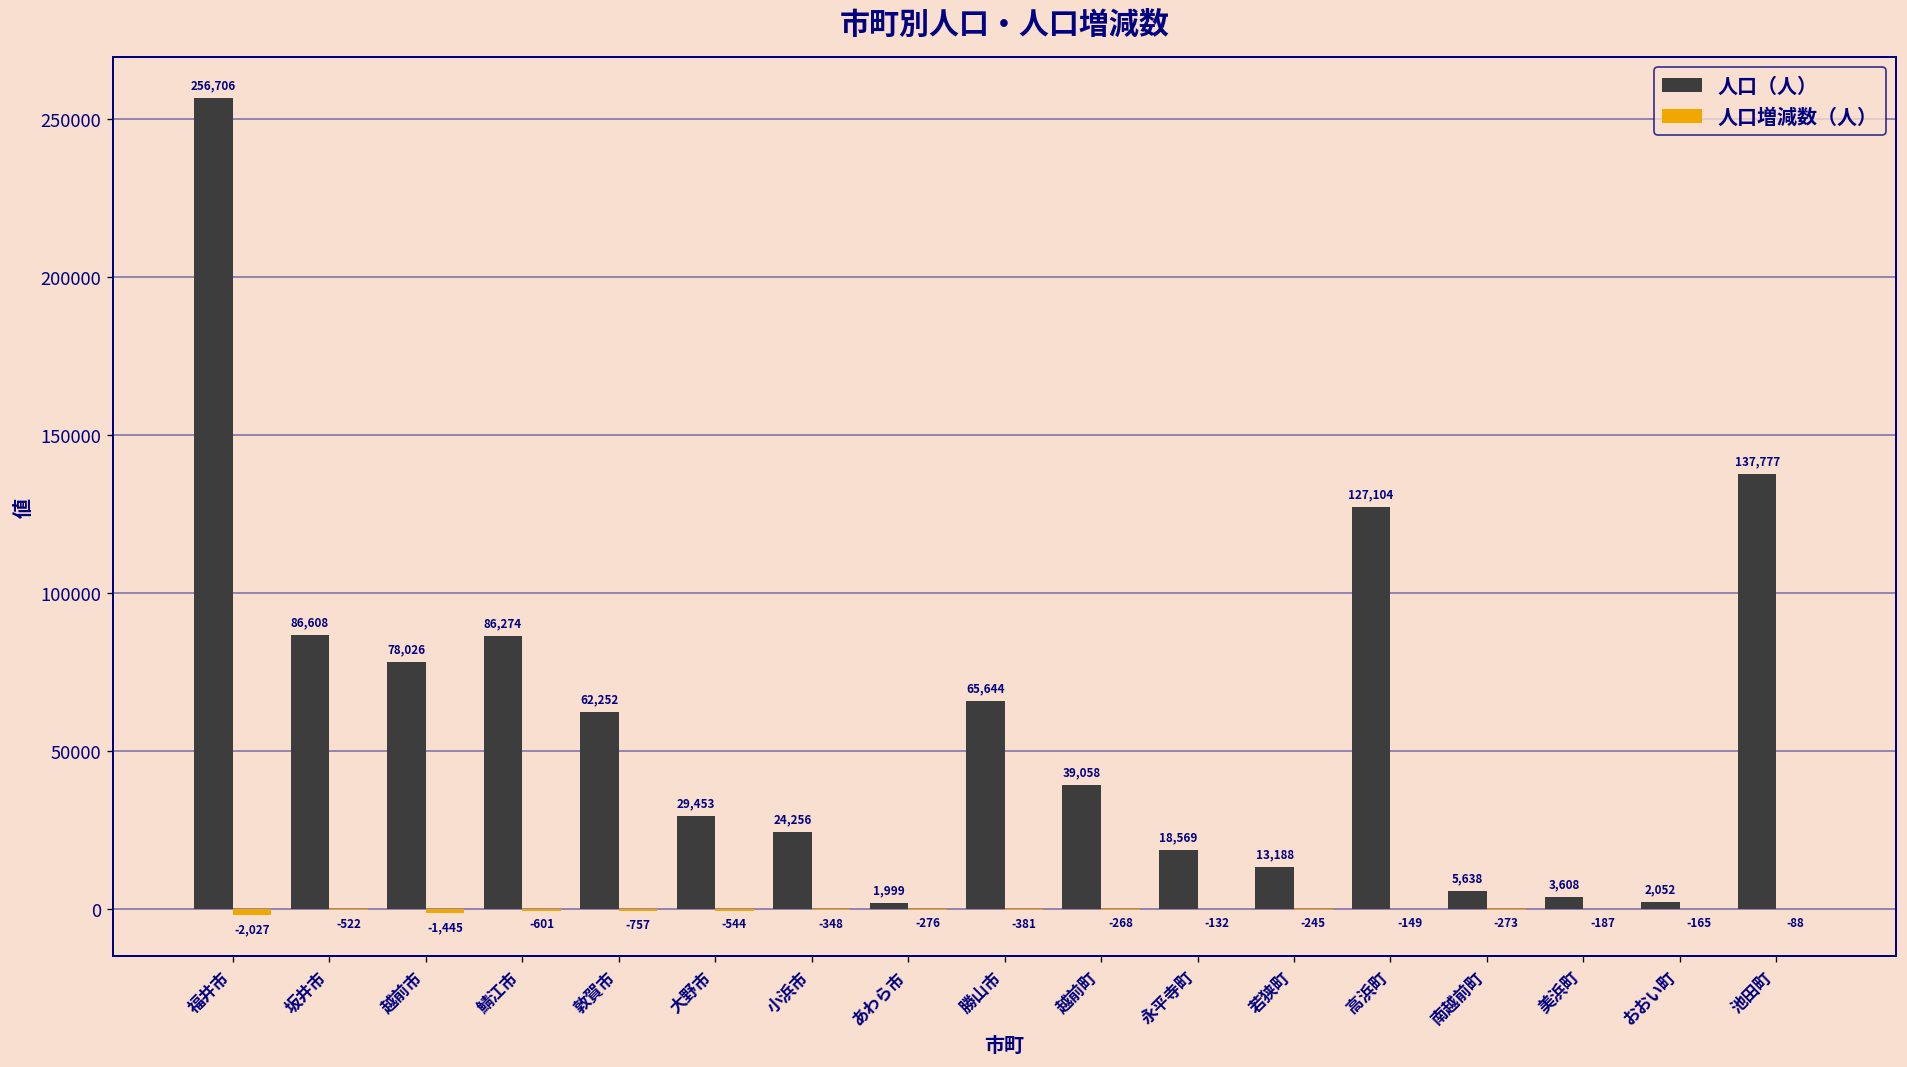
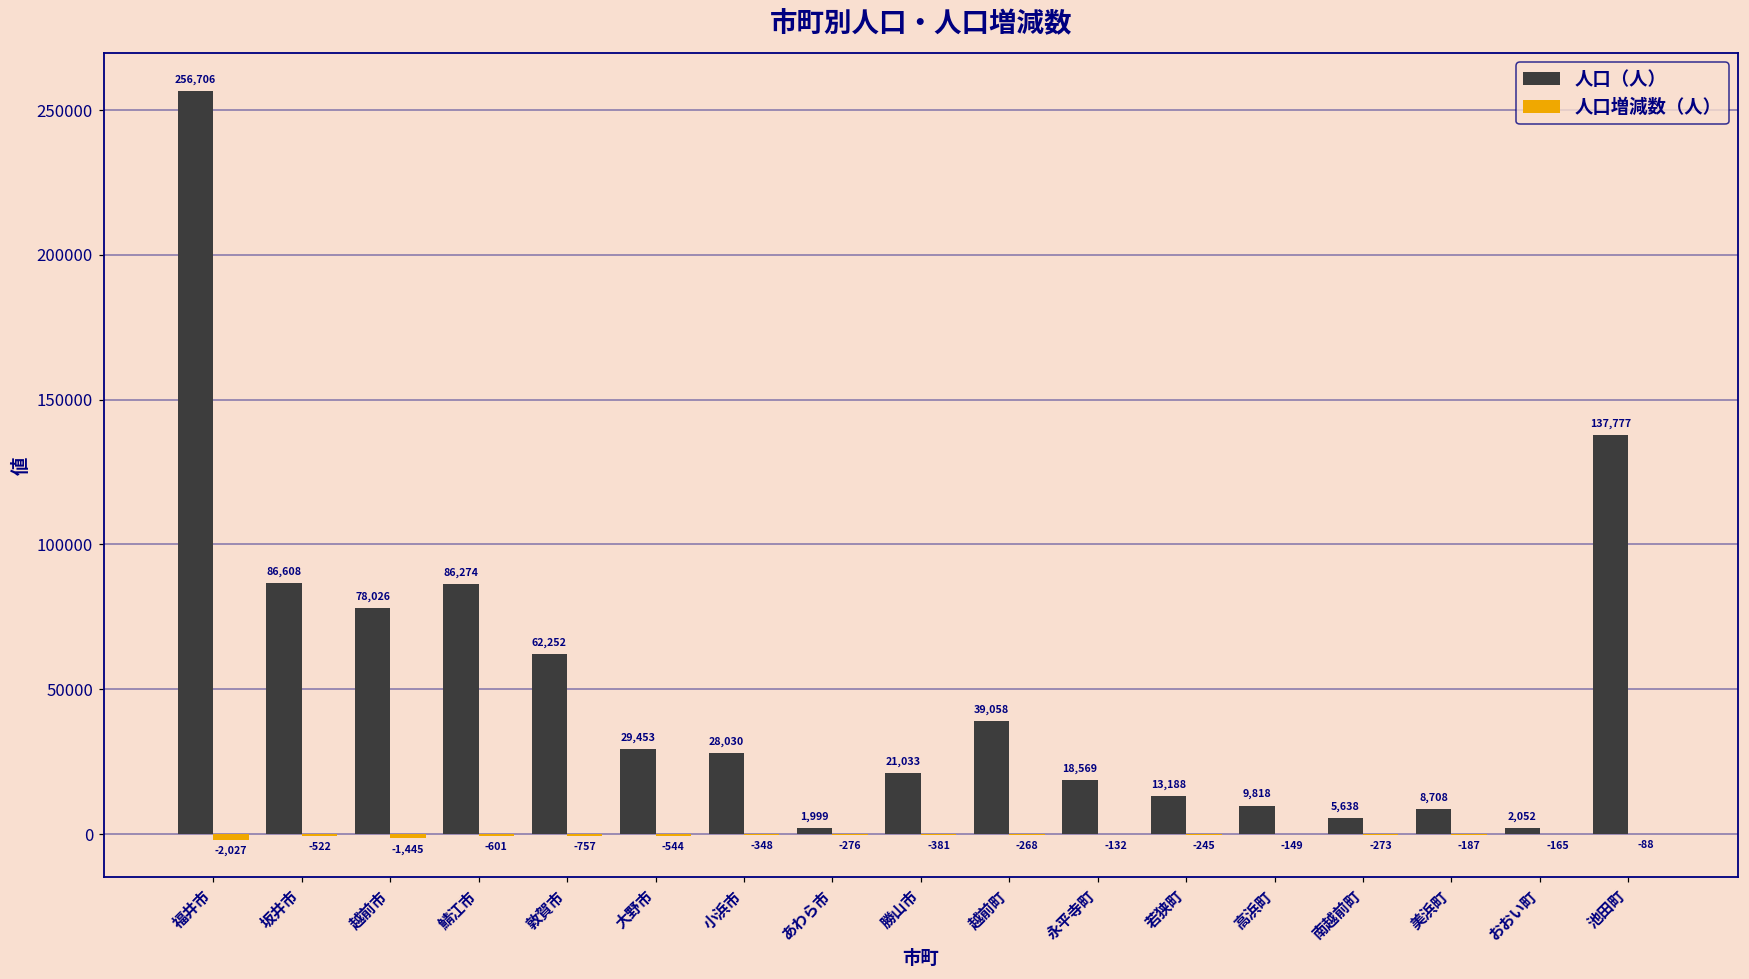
  {
    "人口（人）": {
      "福井市": "256,706",
      "坂井市": "86,608",
      "越前市": "78,026",
      "鯖江市": "86,274",
      "敦賀市": "62,252",
      "大野市": "29,453",
-     "小浜市": "24,256",
+     "小浜市": "28,030",
      "あわら市": "1,999",
-     "勝山市": "65,644",
+     "勝山市": "21,033",
      "越前町": "39,058",
      "永平寺町": "18,569",
      "若狭町": "13,188",
-     "高浜町": "127,104",
+     "高浜町": "9,818",
      "南越前町": "5,638",
-     "美浜町": "3,608",
+     "美浜町": "8,708",
      "おおい町": "2,052",
      "池田町": "137,777"
    },
    "人口増減数（人）": {
      "福井市": "-2,027",
      "坂井市": "-522",
      "越前市": "-1,445",
      "鯖江市": "-601",
      "敦賀市": "-757",
      "大野市": "-544",
      "小浜市": "-348",
      "あわら市": "-276",
      "勝山市": "-381",
      "越前町": "-268",
      "永平寺町": "-132",
      "若狭町": "-245",
      "高浜町": "-149",
      "南越前町": "-273",
      "美浜町": "-187",
      "おおい町": "-165",
      "池田町": "-88"
    }
  }
